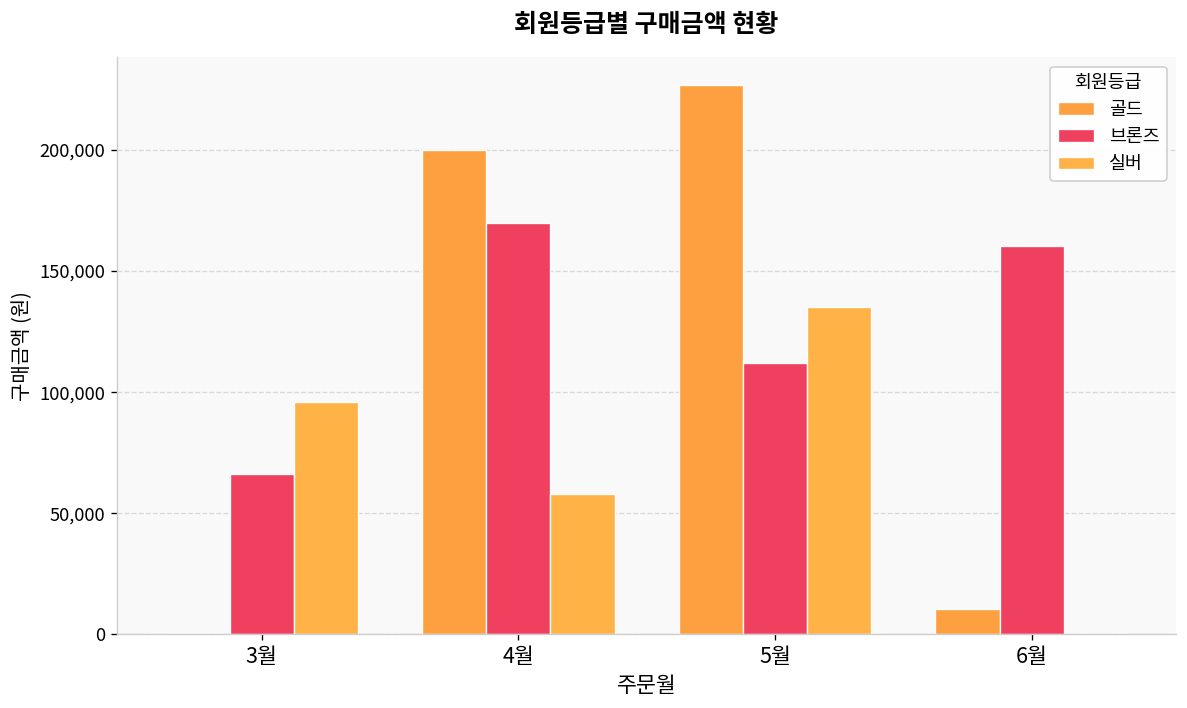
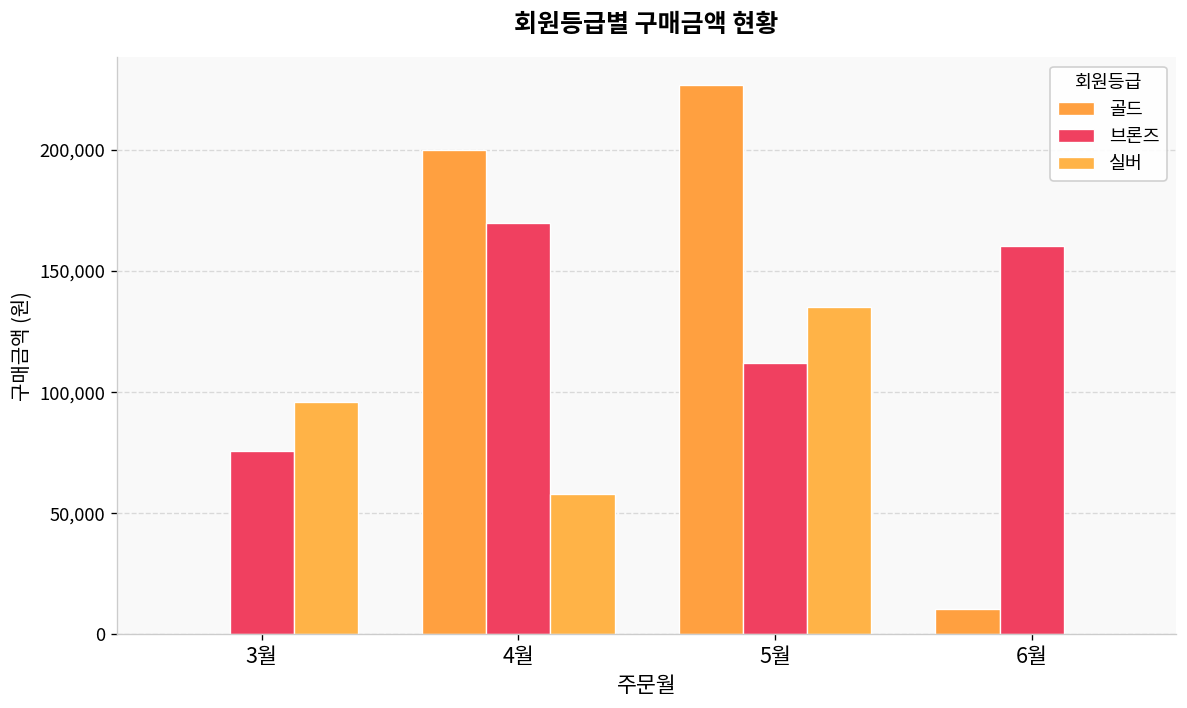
  {
    "브론즈": {
-     "3월": "66,000",
+     "3월": "76,000",
      "4월": "170,000",
      "5월": "112,000",
      "6월": "160,000"
    }
  }
